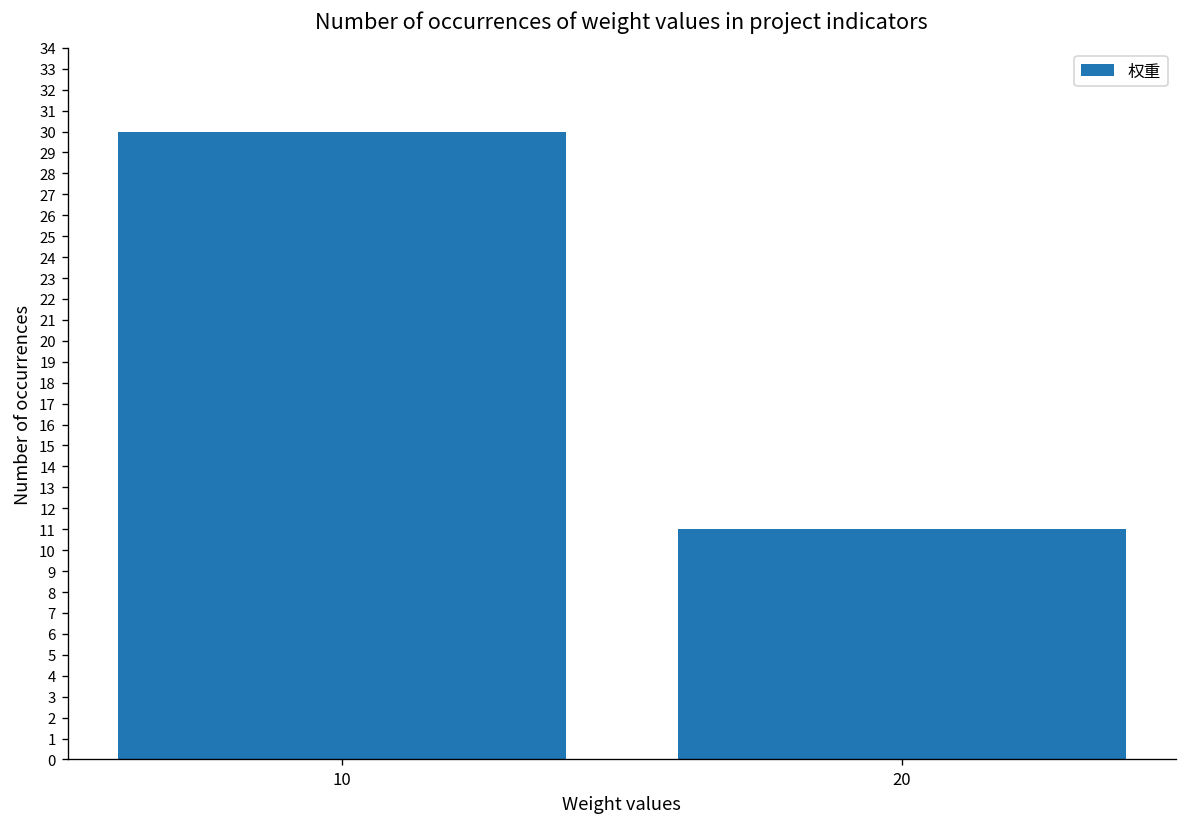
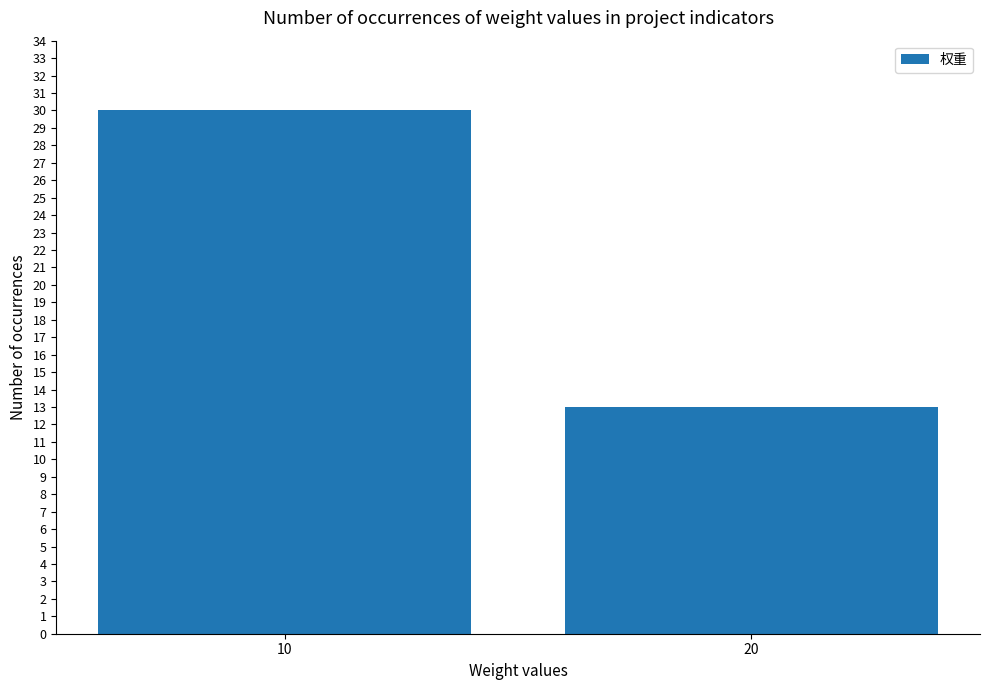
  {
    "10": 30,
-   "20": 11
+   "20": 13
  }
